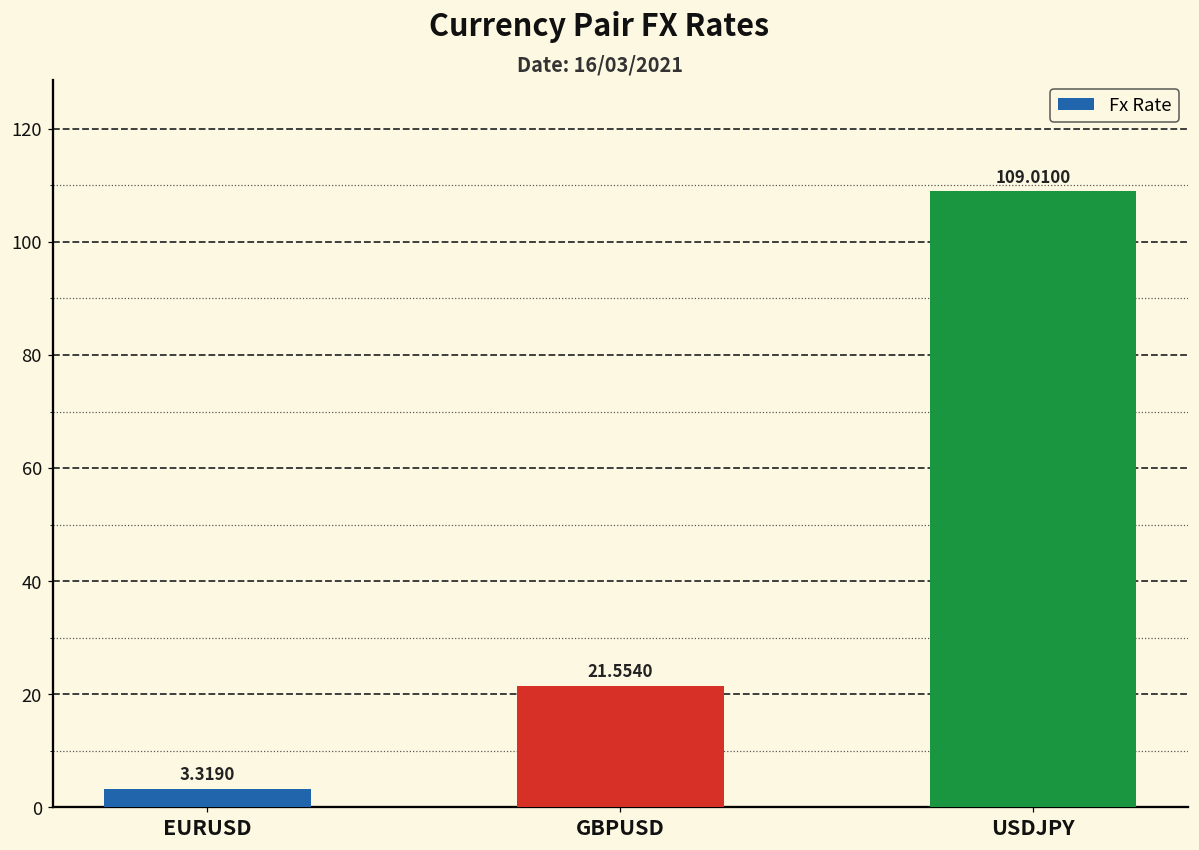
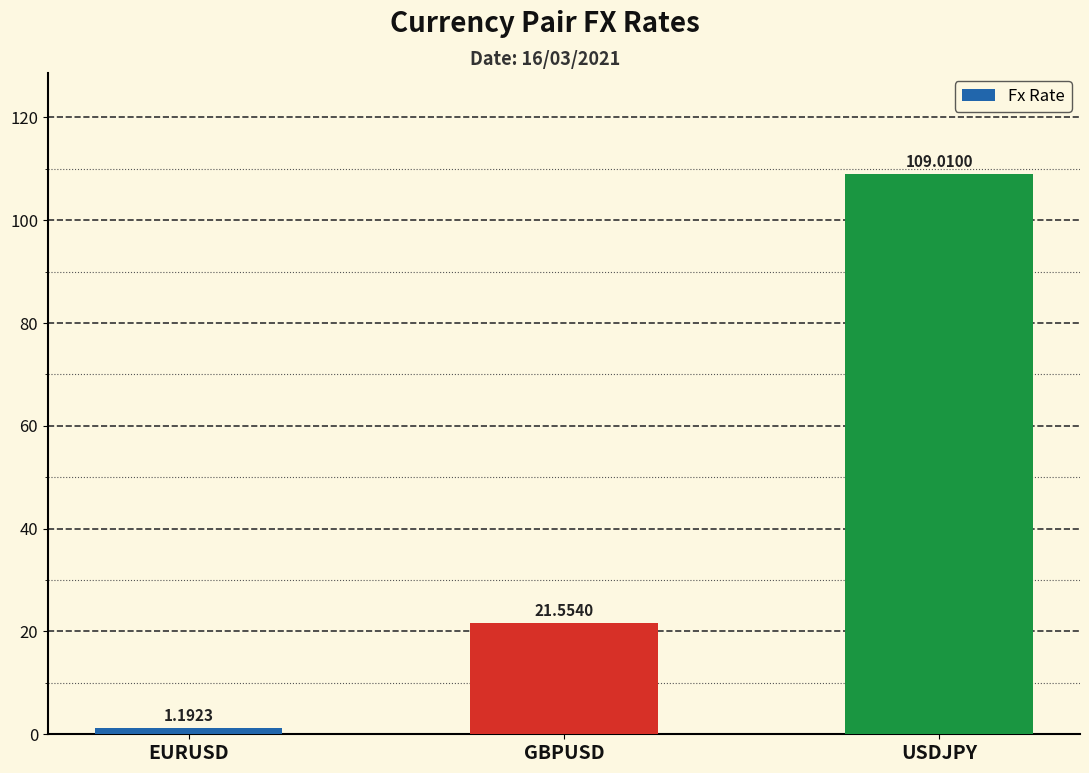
  {
-   "EURUSD": 3.3190,
+   "EURUSD": 1.1923,
    "GBPUSD": 21.5540,
    "USDJPY": 109.0100
  }
